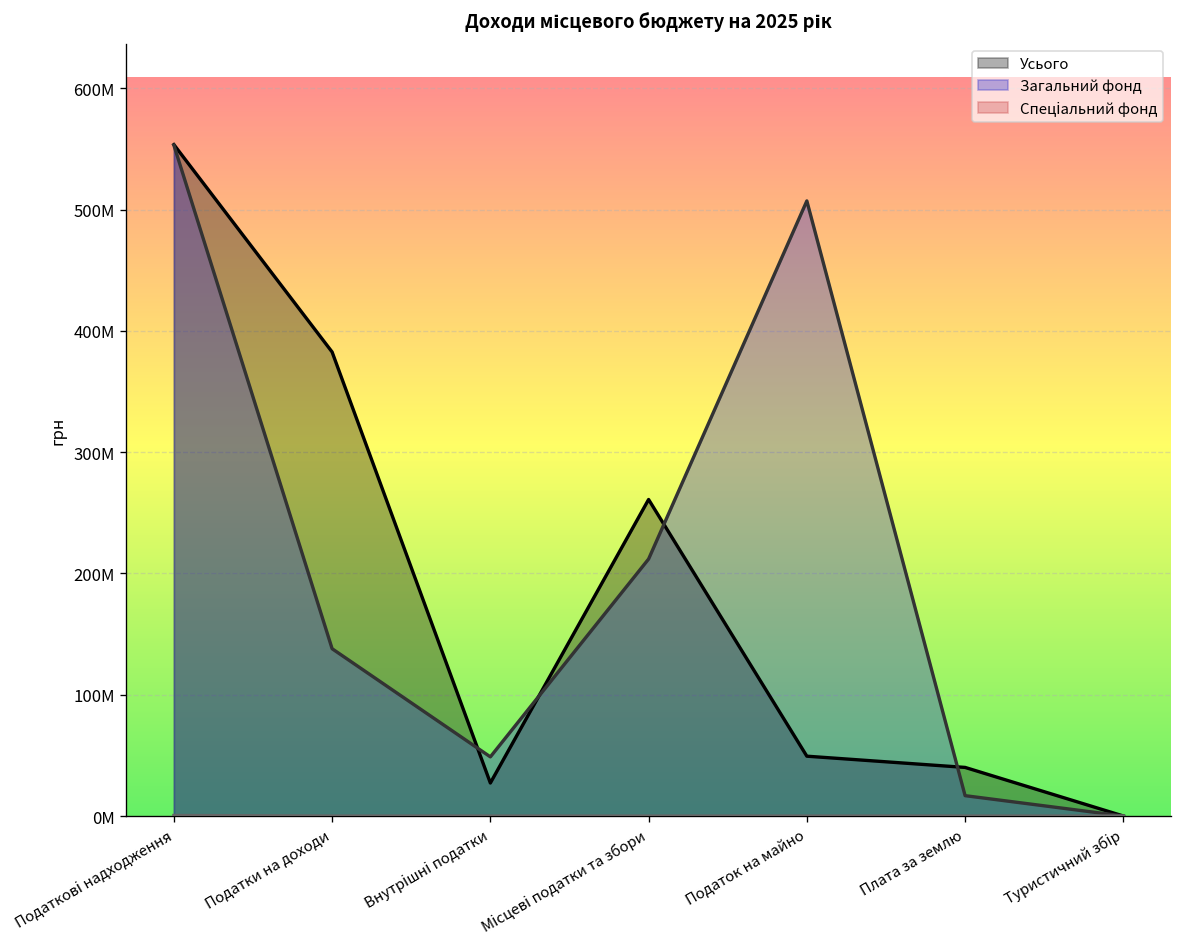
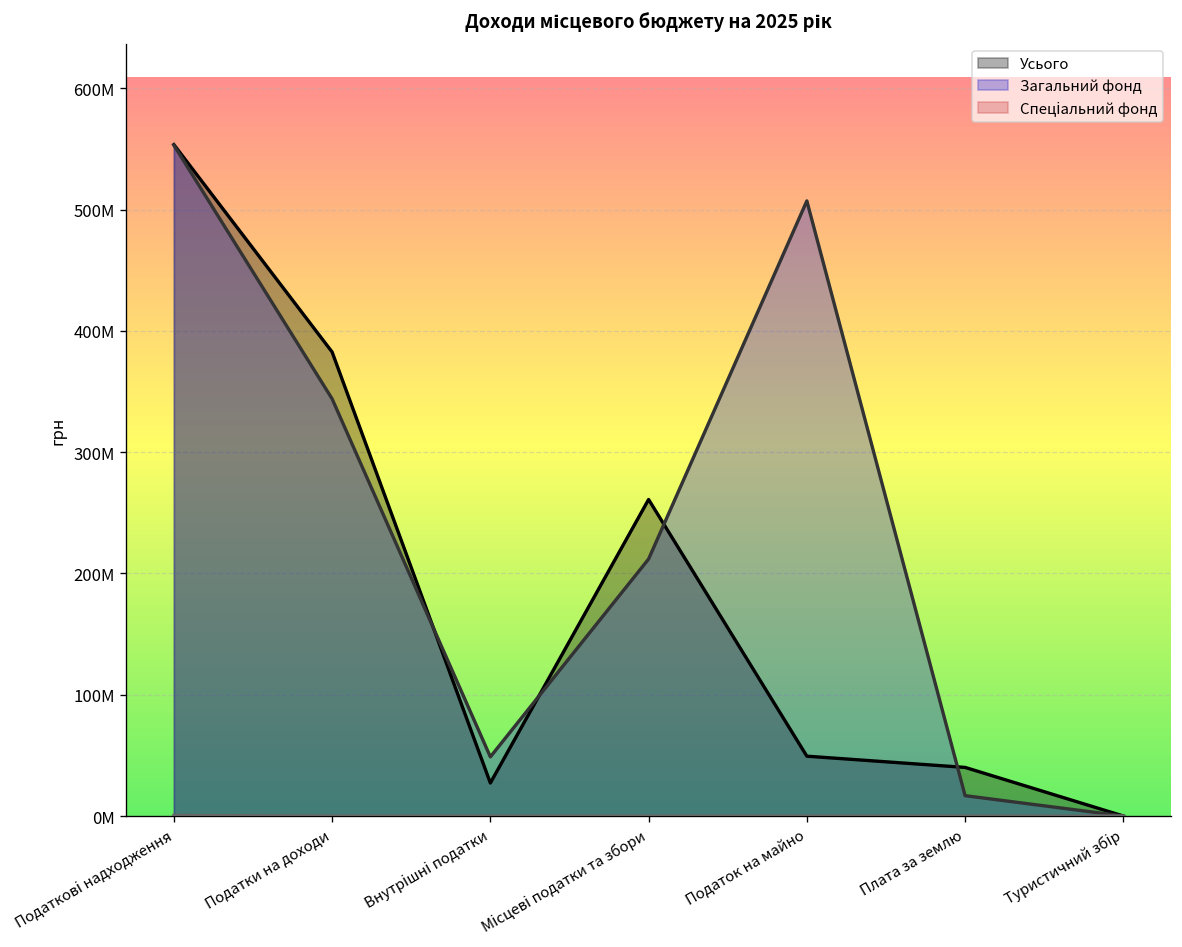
  {
    "Усього": {
      "Податки на доходи": 383000000,
      "Внутрішні податки": 27000000,
      "Місцеві податки та збори": 261000000,
      "Податок на майно": 49000000,
      "Плата за землю": 40000000
    },
    "Загальний фонд": {
-     "Податки на доходи": 138000000,
+     "Податки на доходи": 344000000,
      "Внутрішні податки": 49000000,
      "Місцеві податки та збори": 212000000,
      "Податок на майно": 507000000,
      "Плата за землю": 17000000
    },
    "Спеціальний фонд": {
      "Податкові надходження": 0,
      "Податки на доходи": 0,
      "Внутрішні податки": 0,
      "Місцеві податки та збори": 0,
      "Податок на майно": 0,
      "Плата за землю": 0
    }
  }
